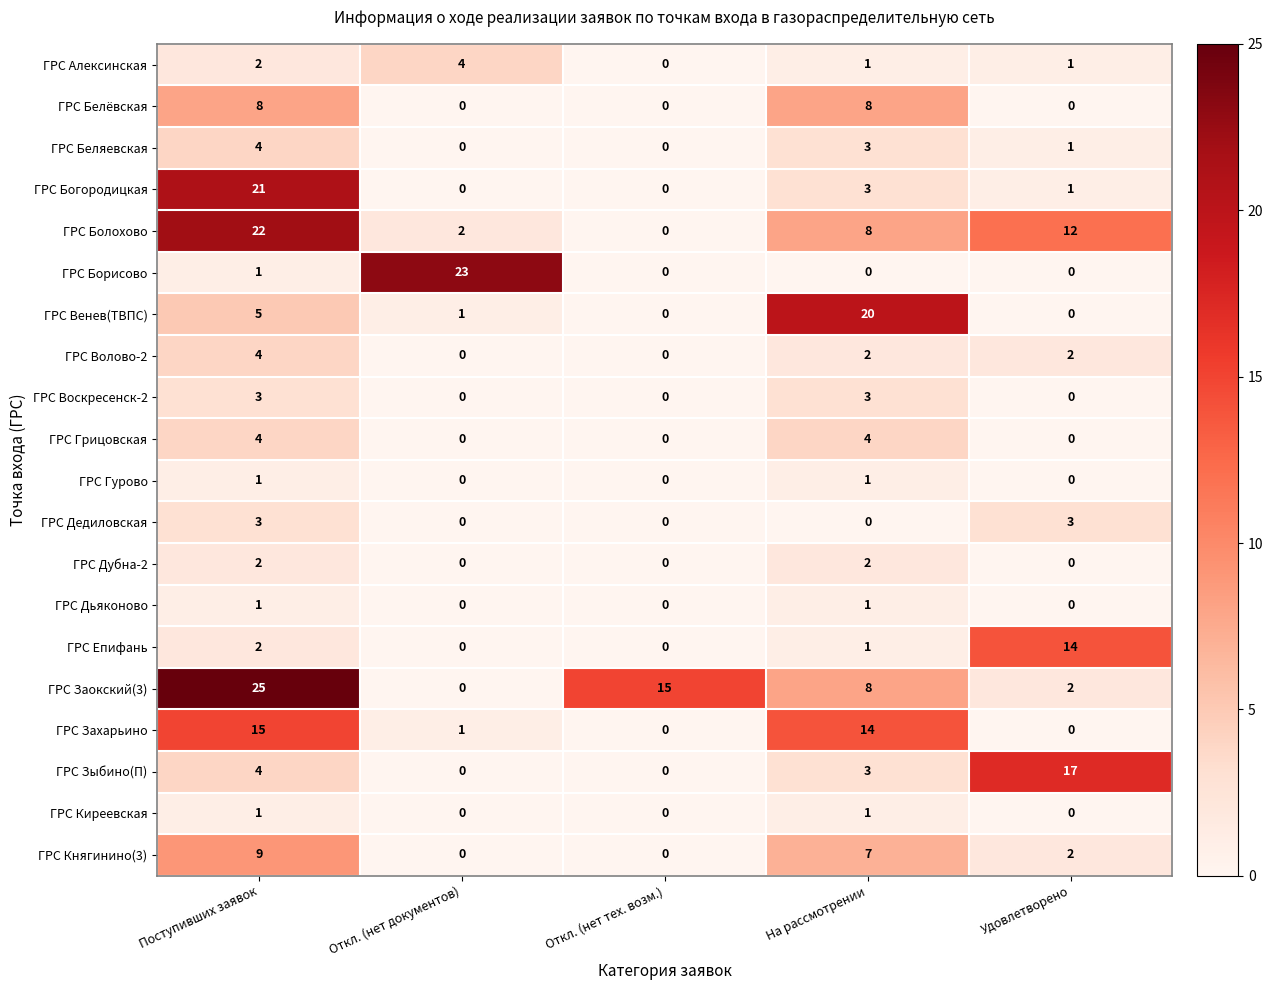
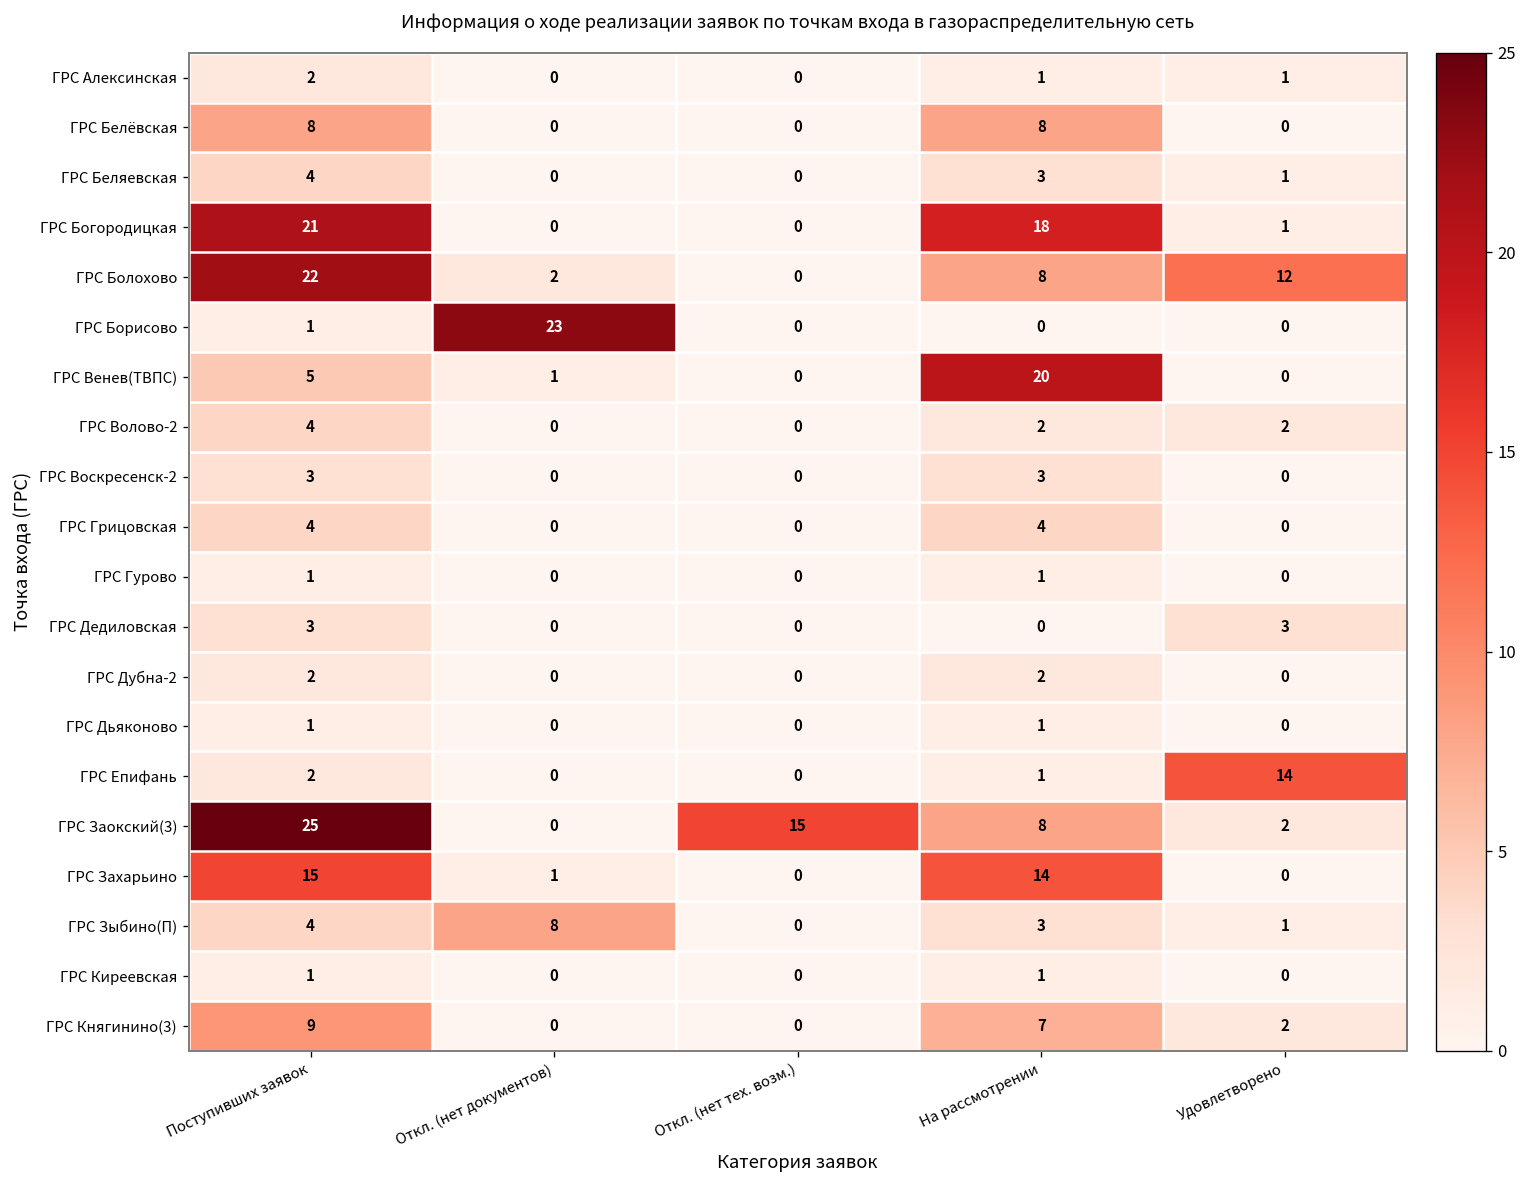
  {
    "ГРС Алексинская": {
      "Поступивших заявок": 2,
-     "Откл. (нет документов)": 4,
+     "Откл. (нет документов)": 0,
      "Откл. (нет тех. возм.)": 0,
      "На рассмотрении": 1,
      "Удовлетворено": 1
    },
    "ГРС Белёвская": {
      "Поступивших заявок": 8,
      "Откл. (нет документов)": 0,
      "Откл. (нет тех. возм.)": 0,
      "На рассмотрении": 8,
      "Удовлетворено": 0
    },
    "ГРС Беляевская": {
      "Поступивших заявок": 4,
      "Откл. (нет документов)": 0,
      "Откл. (нет тех. возм.)": 0,
      "На рассмотрении": 3,
      "Удовлетворено": 1
    },
    "ГРС Богородицкая": {
      "Поступивших заявок": 21,
      "Откл. (нет документов)": 0,
      "Откл. (нет тех. возм.)": 0,
-     "На рассмотрении": 3,
+     "На рассмотрении": 18,
      "Удовлетворено": 1
    },
    "ГРС Болохово": {
      "Поступивших заявок": 22,
      "Откл. (нет документов)": 2,
      "Откл. (нет тех. возм.)": 0,
      "На рассмотрении": 8,
      "Удовлетворено": 12
    },
    "ГРС Борисово": {
      "Поступивших заявок": 1,
      "Откл. (нет документов)": 23,
      "Откл. (нет тех. возм.)": 0,
      "На рассмотрении": 0,
      "Удовлетворено": 0
    },
    "ГРС Венев(ТВПС)": {
      "Поступивших заявок": 5,
      "Откл. (нет документов)": 1,
      "Откл. (нет тех. возм.)": 0,
      "На рассмотрении": 20,
      "Удовлетворено": 0
    },
    "ГРС Волово-2": {
      "Поступивших заявок": 4,
      "Откл. (нет документов)": 0,
      "Откл. (нет тех. возм.)": 0,
      "На рассмотрении": 2,
      "Удовлетворено": 2
    },
    "ГРС Воскресенск-2": {
      "Поступивших заявок": 3,
      "Откл. (нет документов)": 0,
      "Откл. (нет тех. возм.)": 0,
      "На рассмотрении": 3,
      "Удовлетворено": 0
    },
    "ГРС Грицовская": {
      "Поступивших заявок": 4,
      "Откл. (нет документов)": 0,
      "Откл. (нет тех. возм.)": 0,
      "На рассмотрении": 4,
      "Удовлетворено": 0
    },
    "ГРС Гурово": {
      "Поступивших заявок": 1,
      "Откл. (нет документов)": 0,
      "Откл. (нет тех. возм.)": 0,
      "На рассмотрении": 1,
      "Удовлетворено": 0
    },
    "ГРС Дедиловская": {
      "Поступивших заявок": 3,
      "Откл. (нет документов)": 0,
      "Откл. (нет тех. возм.)": 0,
      "На рассмотрении": 0,
      "Удовлетворено": 3
    },
    "ГРС Дубна-2": {
      "Поступивших заявок": 2,
      "Откл. (нет документов)": 0,
      "Откл. (нет тех. возм.)": 0,
      "На рассмотрении": 2,
      "Удовлетворено": 0
    },
    "ГРС Дьяконово": {
      "Поступивших заявок": 1,
      "Откл. (нет документов)": 0,
      "Откл. (нет тех. возм.)": 0,
      "На рассмотрении": 1,
      "Удовлетворено": 0
    },
    "ГРС Епифань": {
      "Поступивших заявок": 2,
      "Откл. (нет документов)": 0,
      "Откл. (нет тех. возм.)": 0,
      "На рассмотрении": 1,
      "Удовлетворено": 14
    },
    "ГРС Заокский(3)": {
      "Поступивших заявок": 25,
      "Откл. (нет документов)": 0,
      "Откл. (нет тех. возм.)": 15,
      "На рассмотрении": 8,
      "Удовлетворено": 2
    },
    "ГРС Захарьино": {
      "Поступивших заявок": 15,
      "Откл. (нет документов)": 1,
      "Откл. (нет тех. возм.)": 0,
      "На рассмотрении": 14,
      "Удовлетворено": 0
    },
    "ГРС Зыбино(П)": {
      "Поступивших заявок": 4,
-     "Откл. (нет документов)": 0,
+     "Откл. (нет документов)": 8,
      "Откл. (нет тех. возм.)": 0,
      "На рассмотрении": 3,
-     "Удовлетворено": 17
+     "Удовлетворено": 1
    },
    "ГРС Киреевская": {
      "Поступивших заявок": 1,
      "Откл. (нет документов)": 0,
      "Откл. (нет тех. возм.)": 0,
      "На рассмотрении": 1,
      "Удовлетворено": 0
    },
    "ГРС Княгинино(3)": {
      "Поступивших заявок": 9,
      "Откл. (нет документов)": 0,
      "Откл. (нет тех. возм.)": 0,
      "На рассмотрении": 7,
      "Удовлетворено": 2
    }
  }
